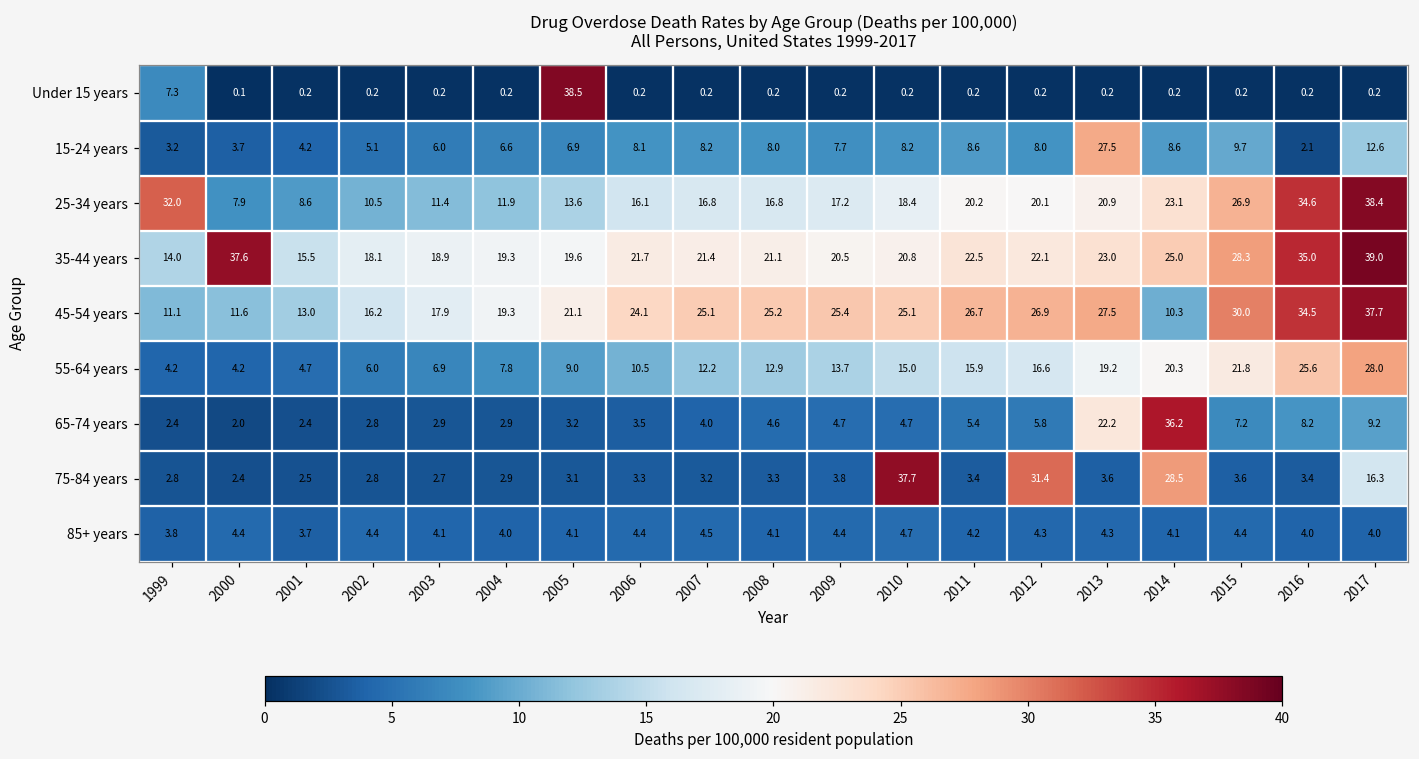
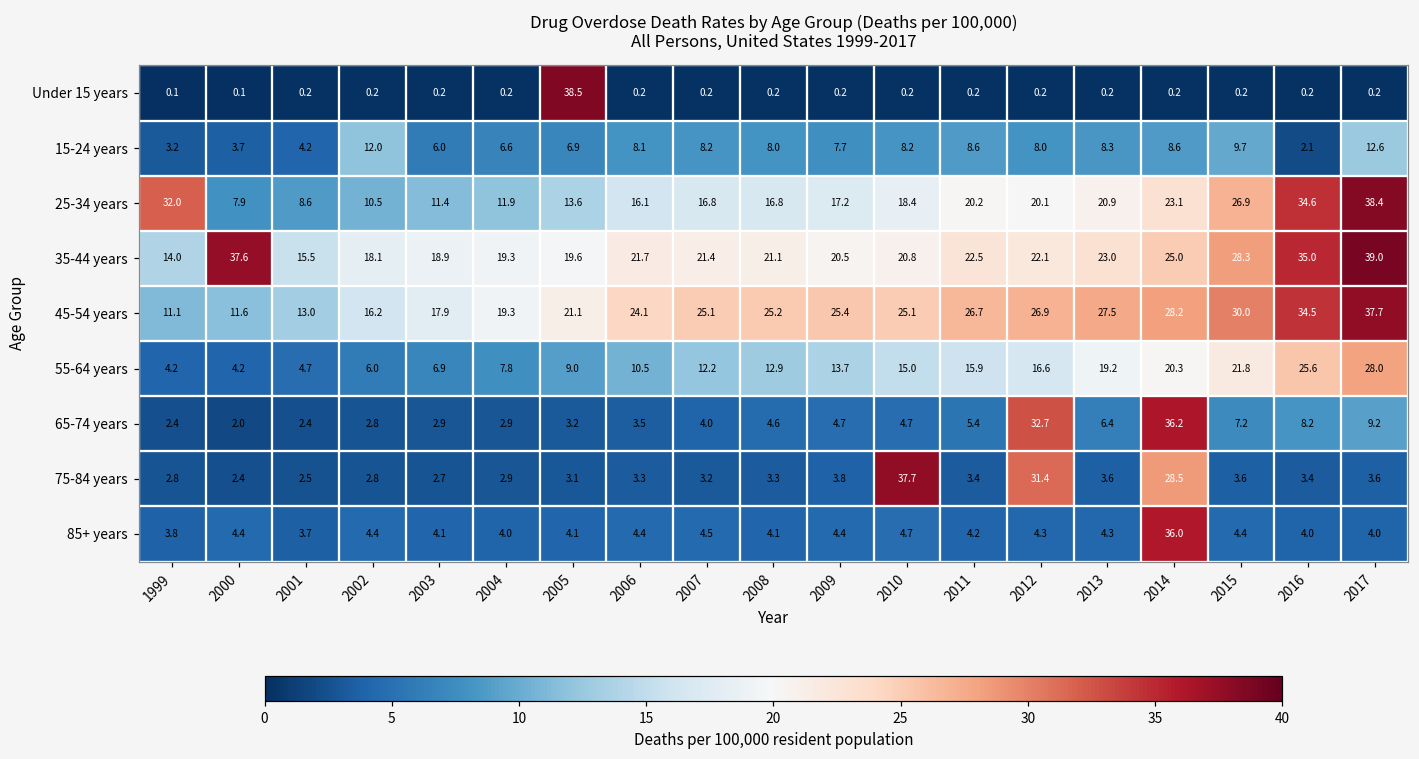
  {
    "Under 15 years": {
-     "1999": 7.3,
+     "1999": 0.1,
      "2000": 0.1,
      "2001": 0.2,
      "2002": 0.2,
      "2003": 0.2,
      "2004": 0.2,
      "2005": 38.5,
      "2006": 0.2,
      "2007": 0.2,
      "2008": 0.2,
      "2009": 0.2,
      "2010": 0.2,
      "2011": 0.2,
      "2012": 0.2,
      "2013": 0.2,
      "2014": 0.2,
      "2015": 0.2,
      "2016": 0.2,
      "2017": 0.2
    },
    "15-24 years": {
      "1999": 3.2,
      "2000": 3.7,
      "2001": 4.2,
-     "2002": 5.1,
+     "2002": 12.0,
      "2003": 6.0,
      "2004": 6.6,
      "2005": 6.9,
      "2006": 8.1,
      "2007": 8.2,
      "2008": 8.0,
      "2009": 7.7,
      "2010": 8.2,
      "2011": 8.6,
      "2012": 8.0,
-     "2013": 27.5,
+     "2013": 8.3,
      "2014": 8.6,
      "2015": 9.7,
      "2016": 2.1,
      "2017": 12.6
    },
    "25-34 years": {
      "1999": 32.0,
      "2000": 7.9,
      "2001": 8.6,
      "2002": 10.5,
      "2003": 11.4,
      "2004": 11.9,
      "2005": 13.6,
      "2006": 16.1,
      "2007": 16.8,
      "2008": 16.8,
      "2009": 17.2,
      "2010": 18.4,
      "2011": 20.2,
      "2012": 20.1,
      "2013": 20.9,
      "2014": 23.1,
      "2015": 26.9,
      "2016": 34.6,
      "2017": 38.4
    },
    "35-44 years": {
      "1999": 14.0,
      "2000": 37.6,
      "2001": 15.5,
      "2002": 18.1,
      "2003": 18.9,
      "2004": 19.3,
      "2005": 19.6,
      "2006": 21.7,
      "2007": 21.4,
      "2008": 21.1,
      "2009": 20.5,
      "2010": 20.8,
      "2011": 22.5,
      "2012": 22.1,
      "2013": 23.0,
      "2014": 25.0,
      "2015": 28.3,
      "2016": 35.0,
      "2017": 39.0
    },
    "45-54 years": {
      "1999": 11.1,
      "2000": 11.6,
      "2001": 13.0,
      "2002": 16.2,
      "2003": 17.9,
      "2004": 19.3,
      "2005": 21.1,
      "2006": 24.1,
      "2007": 25.1,
      "2008": 25.2,
      "2009": 25.4,
      "2010": 25.1,
      "2011": 26.7,
      "2012": 26.9,
      "2013": 27.5,
-     "2014": 10.3,
+     "2014": 28.2,
      "2015": 30.0,
      "2016": 34.5,
      "2017": 37.7
    },
    "55-64 years": {
      "1999": 4.2,
      "2000": 4.2,
      "2001": 4.7,
      "2002": 6.0,
      "2003": 6.9,
      "2004": 7.8,
      "2005": 9.0,
      "2006": 10.5,
      "2007": 12.2,
      "2008": 12.9,
      "2009": 13.7,
      "2010": 15.0,
      "2011": 15.9,
      "2012": 16.6,
      "2013": 19.2,
      "2014": 20.3,
      "2015": 21.8,
      "2016": 25.6,
      "2017": 28.0
    },
    "65-74 years": {
      "1999": 2.4,
      "2000": 2.0,
      "2001": 2.4,
      "2002": 2.8,
      "2003": 2.9,
      "2004": 2.9,
      "2005": 3.2,
      "2006": 3.5,
      "2007": 4.0,
      "2008": 4.6,
      "2009": 4.7,
      "2010": 4.7,
      "2011": 5.4,
-     "2012": 5.8,
-     "2013": 22.2,
+     "2012": 32.7,
+     "2013": 6.4,
      "2014": 36.2,
      "2015": 7.2,
      "2016": 8.2,
      "2017": 9.2
    },
    "75-84 years": {
      "1999": 2.8,
      "2000": 2.4,
      "2001": 2.5,
      "2002": 2.8,
      "2003": 2.7,
      "2004": 2.9,
      "2005": 3.1,
      "2006": 3.3,
      "2007": 3.2,
      "2008": 3.3,
      "2009": 3.8,
      "2010": 37.7,
      "2011": 3.4,
      "2012": 31.4,
      "2013": 3.6,
      "2014": 28.5,
      "2015": 3.6,
      "2016": 3.4,
-     "2017": 16.3
+     "2017": 3.6
    },
    "85+ years": {
      "1999": 3.8,
      "2000": 4.4,
      "2001": 3.7,
      "2002": 4.4,
      "2003": 4.1,
      "2004": 4.0,
      "2005": 4.1,
      "2006": 4.4,
      "2007": 4.5,
      "2008": 4.1,
      "2009": 4.4,
      "2010": 4.7,
      "2011": 4.2,
      "2012": 4.3,
      "2013": 4.3,
-     "2014": 4.1,
+     "2014": 36.0,
      "2015": 4.4,
      "2016": 4.0,
      "2017": 4.0
    }
  }
